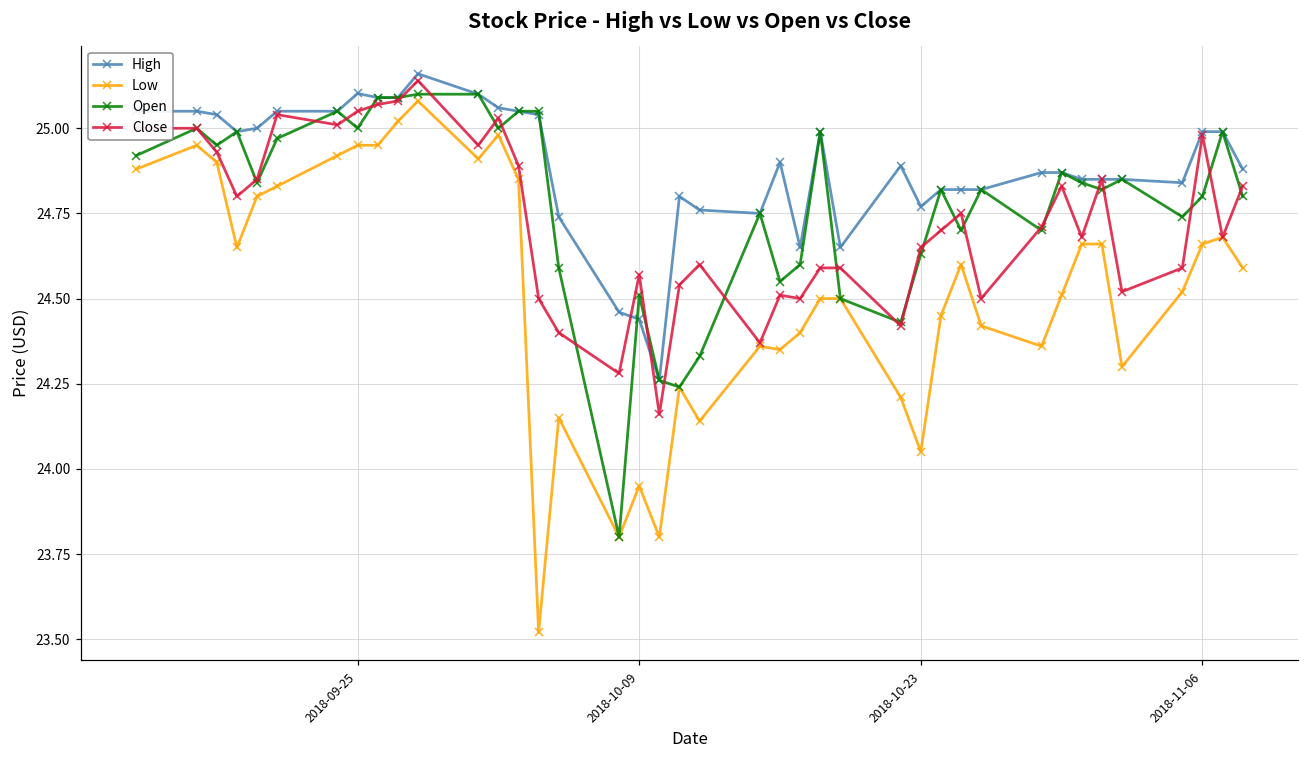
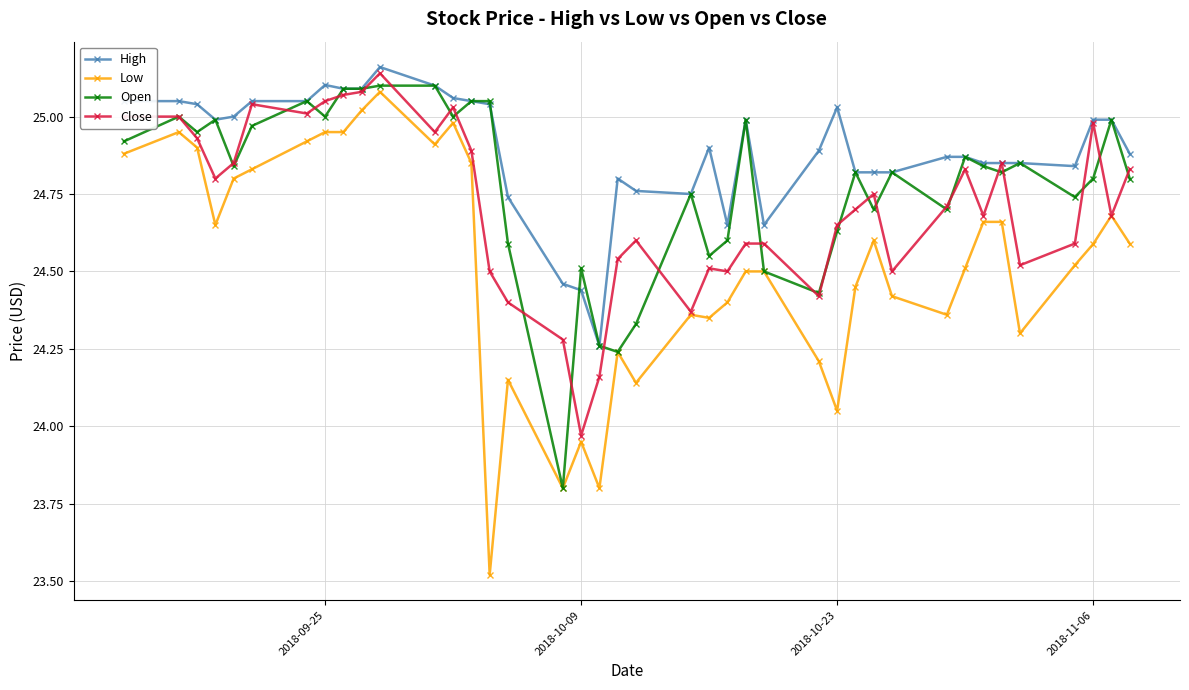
  {
    "High": {
      "2018-09-25": 25.10,
      "2018-10-09": 24.44,
-     "2018-10-23": 24.77,
+     "2018-10-23": 25.03,
      "2018-11-06": 24.99
    },
    "Low": {
      "2018-09-25": 24.95,
      "2018-10-09": 23.95,
      "2018-10-23": 24.05,
-     "2018-11-06": 24.66
+     "2018-11-06": 24.59
    },
    "Open": {
      "2018-09-25": 25.00,
      "2018-10-09": 24.51,
      "2018-10-23": 24.63,
      "2018-11-06": 24.80
    },
    "Close": {
      "2018-09-25": 25.05,
-     "2018-10-09": 24.57,
+     "2018-10-09": 23.97,
      "2018-10-23": 24.65,
      "2018-11-06": 24.98
    }
  }
